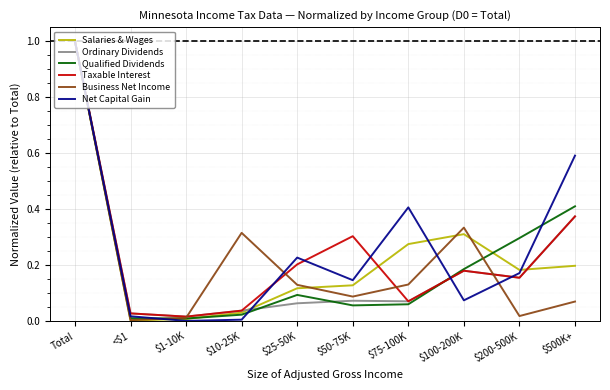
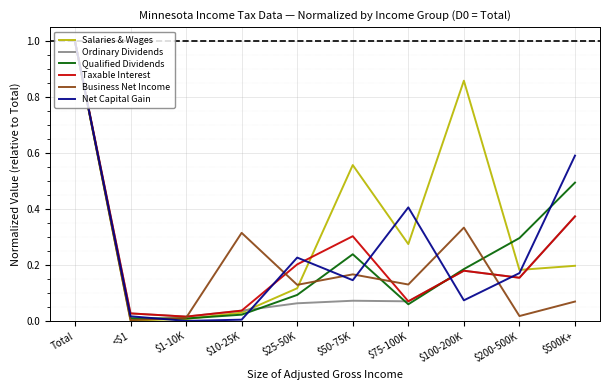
  {
    "Salaries & Wages": {
      "$25-50K": 0.12,
-     "$50-75K": 0.13,
+     "$50-75K": 0.56,
      "$75-100K": 0.28,
-     "$100-200K": 0.31,
+     "$100-200K": 0.86,
      "$200-500K": 0.18,
      "$500K+": 0.20
    },
    "Ordinary Dividends": {
      "$25-50K": 0.06,
      "$50-75K": 0.07
    },
    "Qualified Dividends": {
      "$25-50K": 0.09,
-     "$50-75K": 0.06,
+     "$50-75K": 0.24,
      "$75-100K": 0.06,
      "$200-500K": 0.30,
-     "$500K+": 0.41
+     "$500K+": 0.49
    },
    "Taxable Interest": {
      "$25-50K": 0.20,
      "$50-75K": 0.30
    },
    "Business Net Income": {
      "$10-25K": 0.32,
      "$25-50K": 0.13,
-     "$50-75K": 0.09,
+     "$50-75K": 0.17,
      "$75-100K": 0.13,
      "$100-200K": 0.33,
      "$200-500K": 0.02,
      "$500K+": 0.07
    },
    "Net Capital Gain": {
      "$10-25K": 0.01,
      "$25-50K": 0.23,
      "$50-75K": 0.15,
      "$75-100K": 0.41,
      "$100-200K": 0.07,
      "$200-500K": 0.17,
      "$500K+": 0.59
    }
  }
